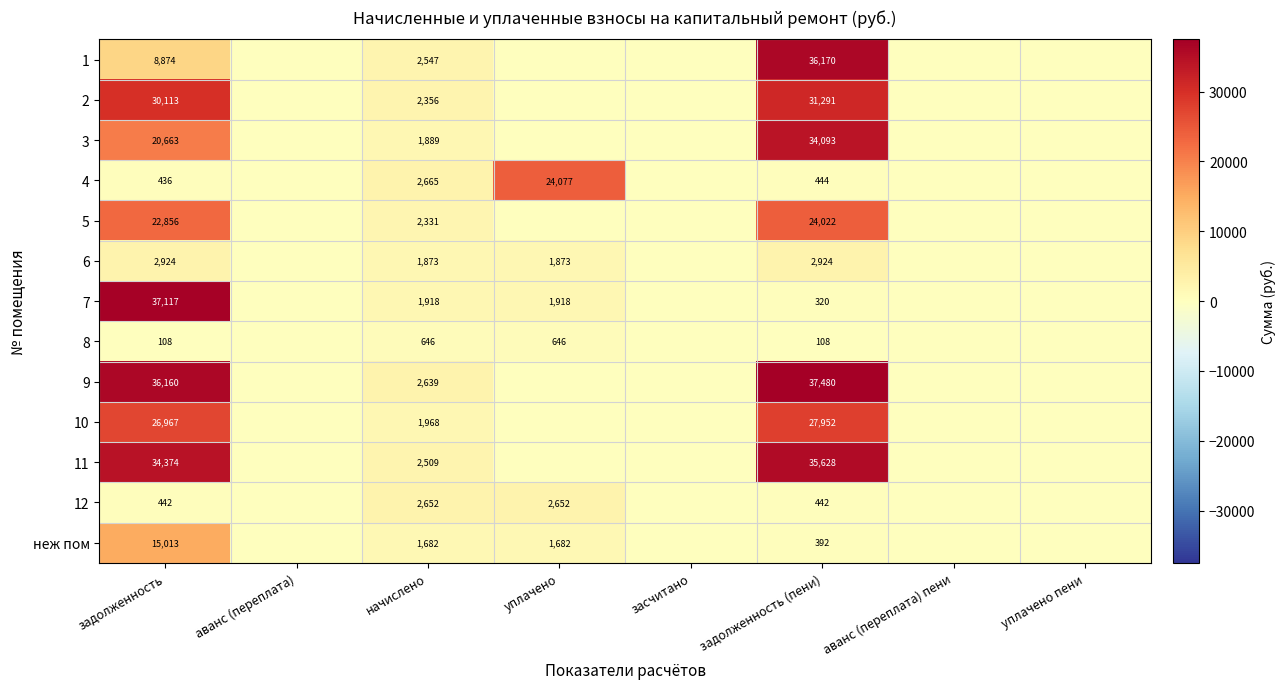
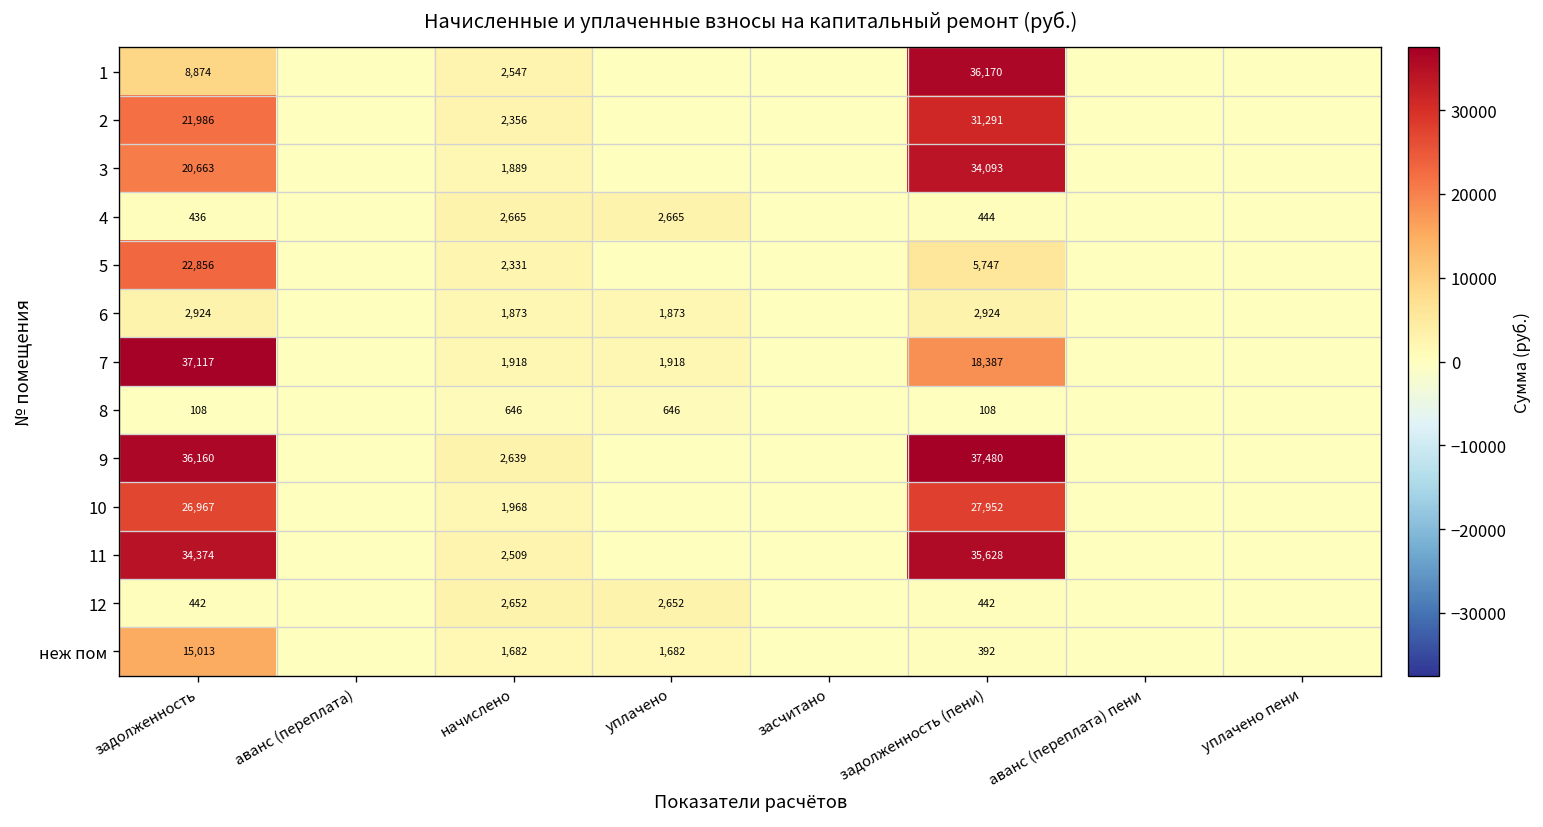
  {
    "1": {
      "задолженность": "8,874",
      "начислено": "2,547",
      "задолженность (пени)": "36,170"
    },
    "2": {
-     "задолженность": "30,113",
+     "задолженность": "21,986",
      "начислено": "2,356",
      "задолженность (пени)": "31,291"
    },
    "3": {
      "задолженность": "20,663",
      "начислено": "1,889",
      "задолженность (пени)": "34,093"
    },
    "4": {
      "задолженность": "436",
      "начислено": "2,665",
-     "уплачено": "24,077",
+     "уплачено": "2,665",
      "задолженность (пени)": "444"
    },
    "5": {
      "задолженность": "22,856",
      "начислено": "2,331",
-     "задолженность (пени)": "24,022"
+     "задолженность (пени)": "5,747"
    },
    "6": {
      "задолженность": "2,924",
      "начислено": "1,873",
      "уплачено": "1,873",
      "задолженность (пени)": "2,924"
    },
    "7": {
      "задолженность": "37,117",
      "начислено": "1,918",
      "уплачено": "1,918",
-     "задолженность (пени)": "320"
+     "задолженность (пени)": "18,387"
    },
    "8": {
      "задолженность": "108",
      "начислено": "646",
      "уплачено": "646",
      "задолженность (пени)": "108"
    },
    "9": {
      "задолженность": "36,160",
      "начислено": "2,639",
      "задолженность (пени)": "37,480"
    },
    "10": {
      "задолженность": "26,967",
      "начислено": "1,968",
      "задолженность (пени)": "27,952"
    },
    "11": {
      "задолженность": "34,374",
      "начислено": "2,509",
      "задолженность (пени)": "35,628"
    },
    "12": {
      "задолженность": "442",
      "начислено": "2,652",
      "уплачено": "2,652",
      "задолженность (пени)": "442"
    },
    "неж пом": {
      "задолженность": "15,013",
      "начислено": "1,682",
      "уплачено": "1,682",
      "задолженность (пени)": "392"
    }
  }
